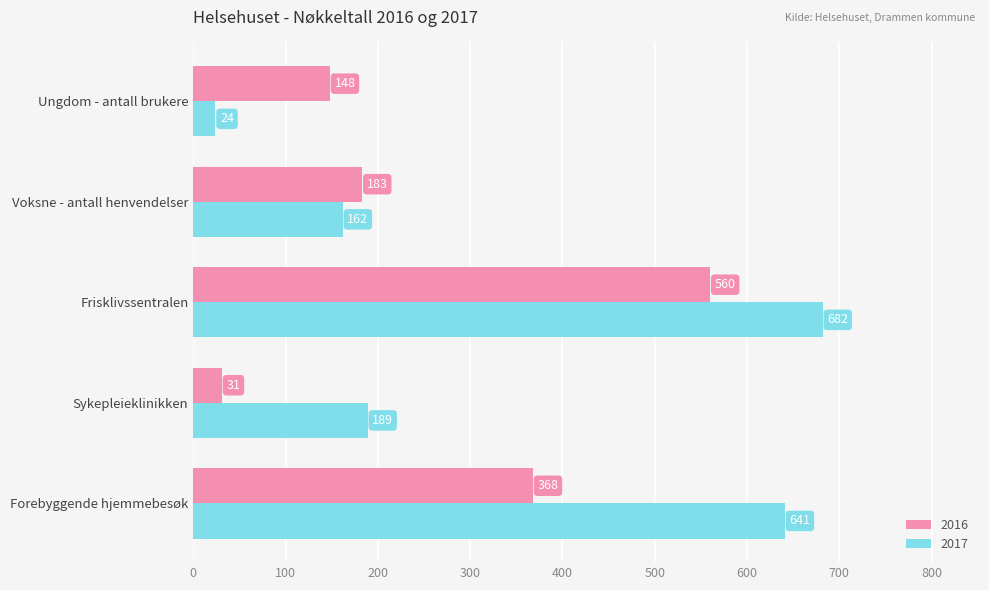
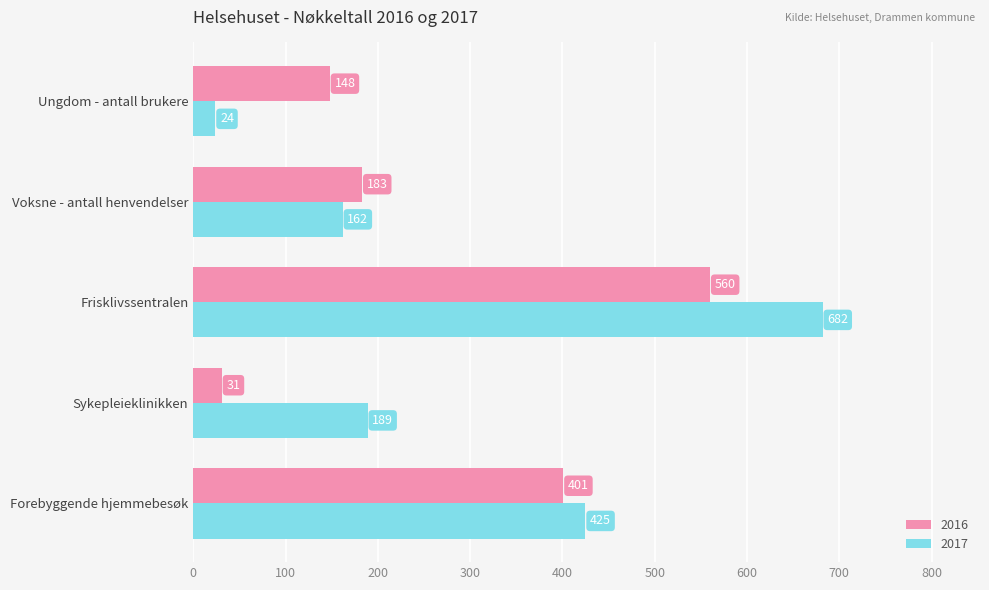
  {
    "2016": {
-     "Forebyggende hjemmebesøk": 368
+     "Forebyggende hjemmebesøk": 401
    },
    "2017": {
-     "Forebyggende hjemmebesøk": 641
+     "Forebyggende hjemmebesøk": 425
    }
  }
